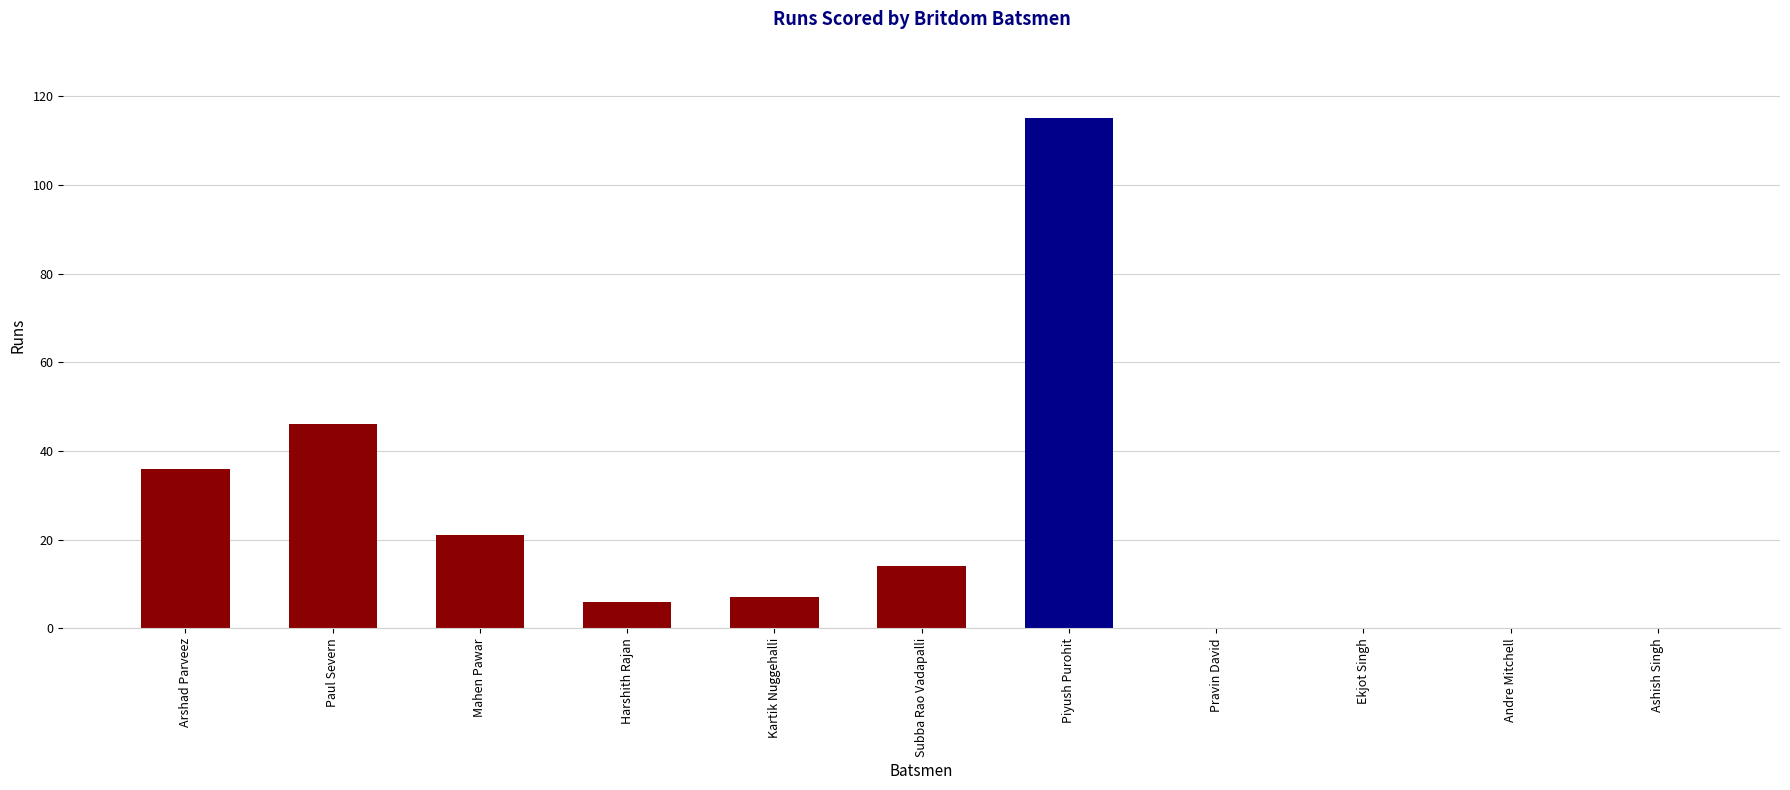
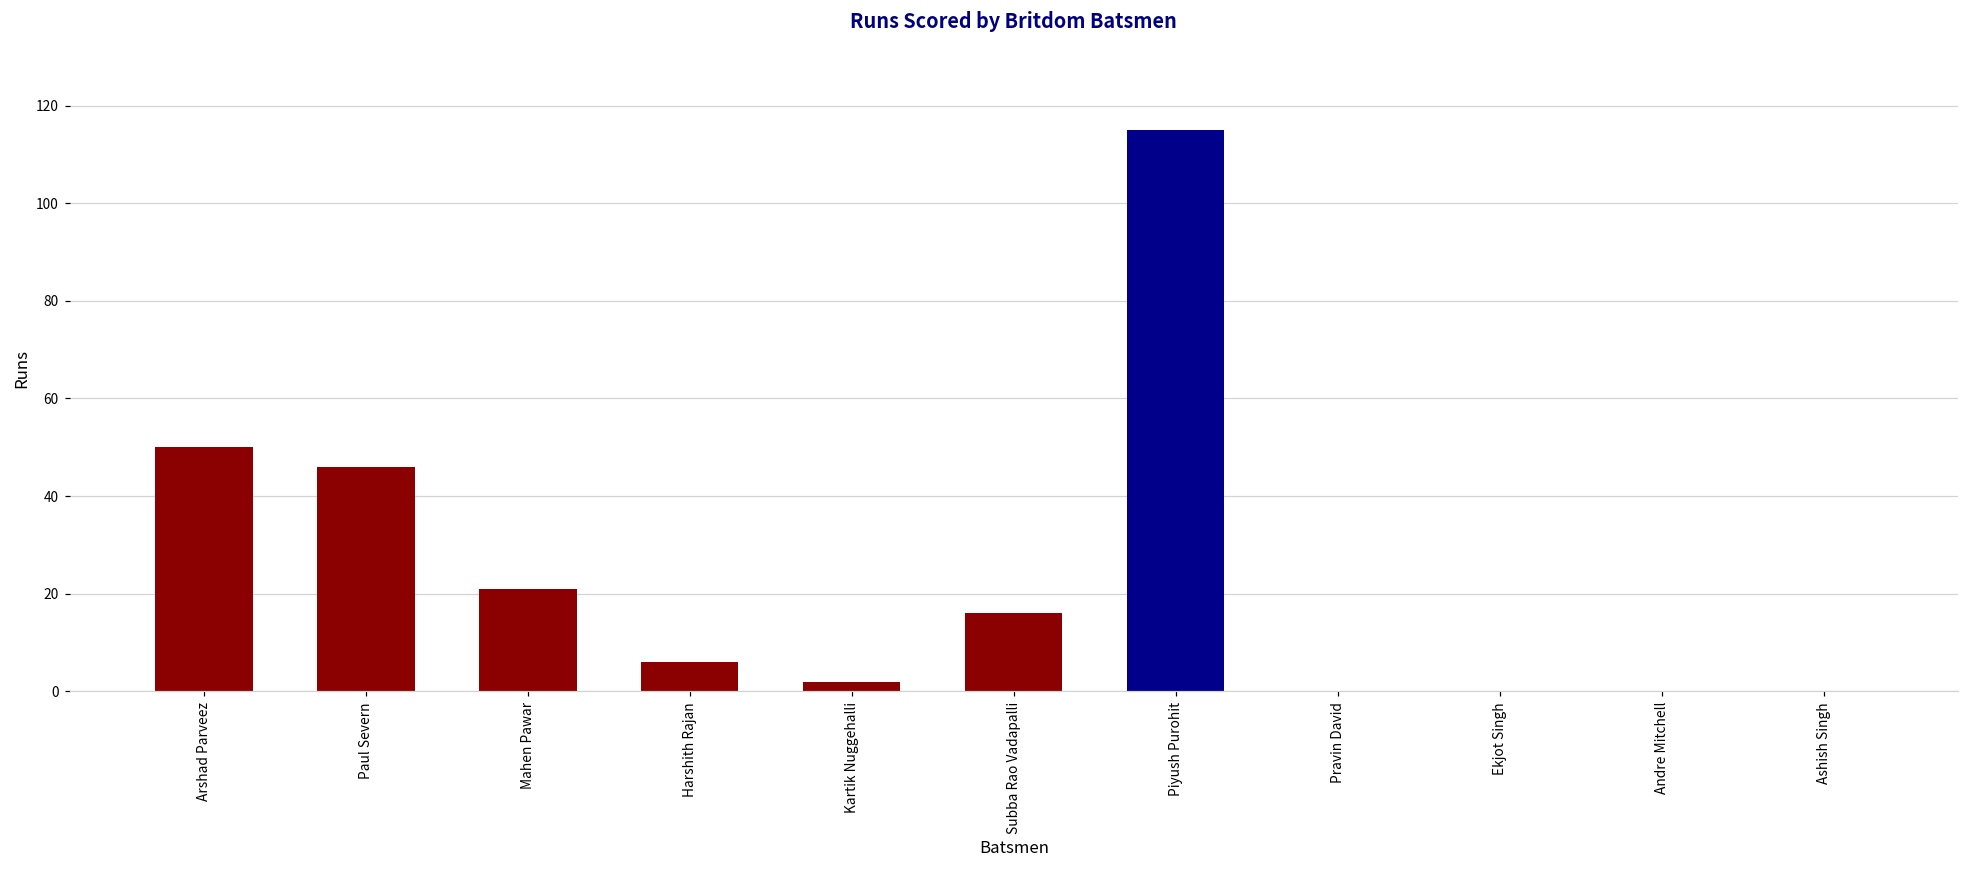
  {
-   "Arshad Parveez": 36,
+   "Arshad Parveez": 50,
    "Paul Severn": 46,
    "Mahen Pawar": 21,
    "Harshith Rajan": 6,
-   "Kartik Nuggehalli": 7,
-   "Subba Rao Vadapalli": 14,
+   "Kartik Nuggehalli": 2,
+   "Subba Rao Vadapalli": 16,
    "Piyush Purohit": 115,
    "Pravin David": 0,
    "Ekjot Singh": 0,
    "Andre Mitchell": 0,
    "Ashish Singh": 0
  }
